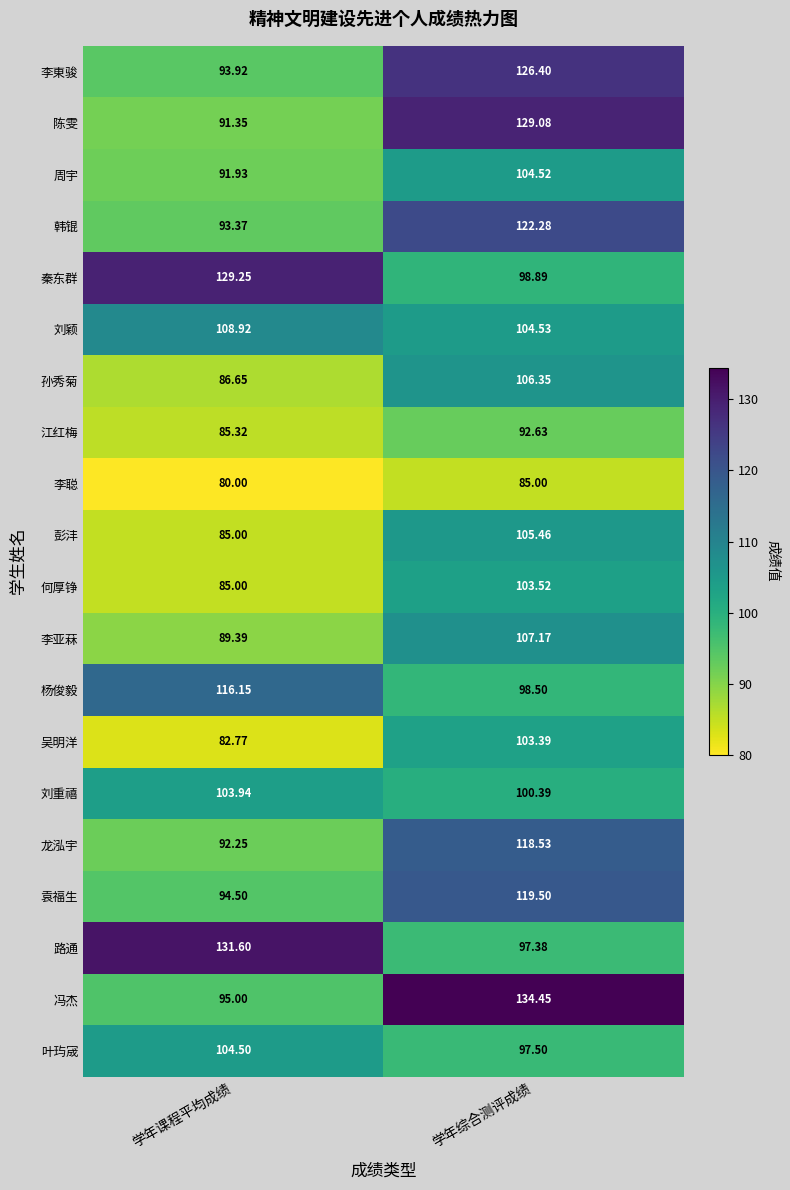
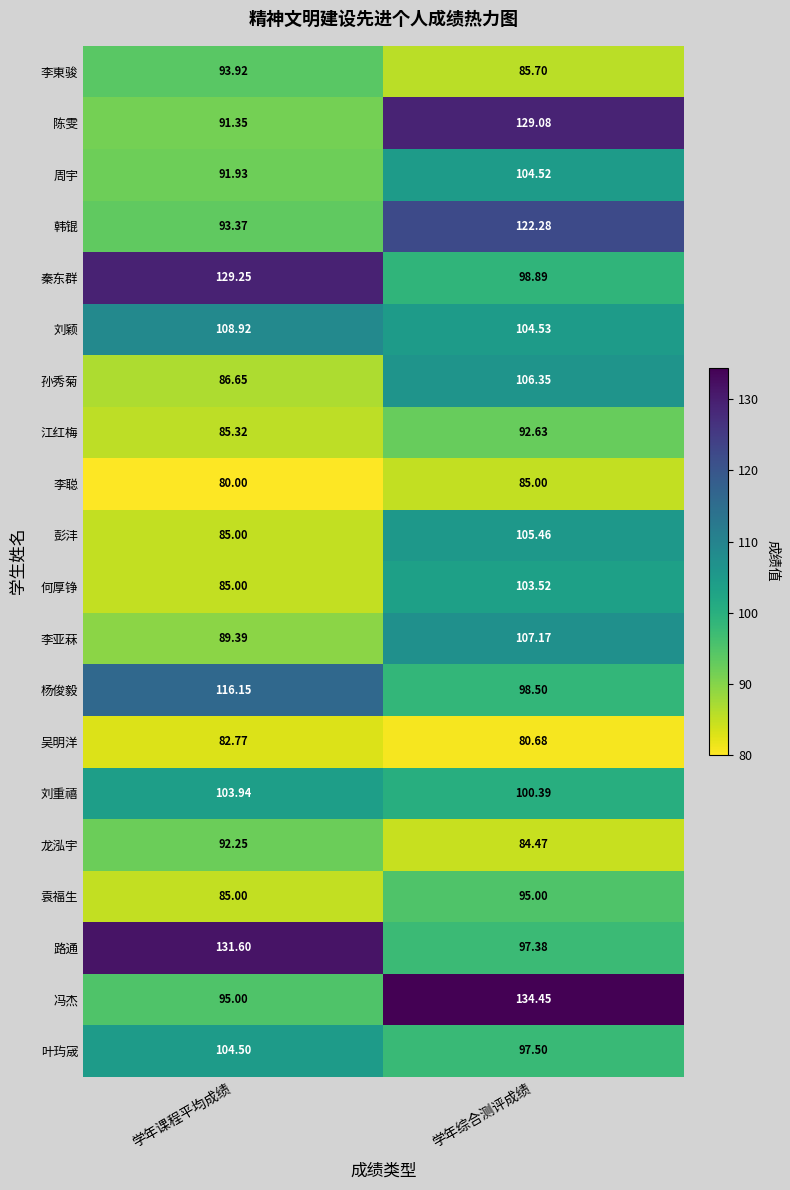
  {
    "李東骏": {
      "学年课程平均成绩": 93.92,
-     "学年综合测评成绩": 126.40
+     "学年综合测评成绩": 85.70
    },
    "陈雯": {
      "学年课程平均成绩": 91.35,
      "学年综合测评成绩": 129.08
    },
    "周宇": {
      "学年课程平均成绩": 91.93,
      "学年综合测评成绩": 104.52
    },
    "韩锟": {
      "学年课程平均成绩": 93.37,
      "学年综合测评成绩": 122.28
    },
    "秦东群": {
      "学年课程平均成绩": 129.25,
      "学年综合测评成绩": 98.89
    },
    "刘颖": {
      "学年课程平均成绩": 108.92,
      "学年综合测评成绩": 104.53
    },
    "孙秀菊": {
      "学年课程平均成绩": 86.65,
      "学年综合测评成绩": 106.35
    },
    "江红梅": {
      "学年课程平均成绩": 85.32,
      "学年综合测评成绩": 92.63
    },
    "李聪": {
      "学年课程平均成绩": 80.00,
      "学年综合测评成绩": 85.00
    },
    "彭沣": {
      "学年课程平均成绩": 85.00,
      "学年综合测评成绩": 105.46
    },
    "何厚铮": {
      "学年课程平均成绩": 85.00,
      "学年综合测评成绩": 103.52
    },
    "李亚菻": {
      "学年课程平均成绩": 89.39,
      "学年综合测评成绩": 107.17
    },
    "杨俊毅": {
      "学年课程平均成绩": 116.15,
      "学年综合测评成绩": 98.50
    },
    "吴明洋": {
      "学年课程平均成绩": 82.77,
-     "学年综合测评成绩": 103.39
+     "学年综合测评成绩": 80.68
    },
    "刘重禧": {
      "学年课程平均成绩": 103.94,
      "学年综合测评成绩": 100.39
    },
    "龙泓宇": {
      "学年课程平均成绩": 92.25,
-     "学年综合测评成绩": 118.53
+     "学年综合测评成绩": 84.47
    },
    "袁福生": {
-     "学年课程平均成绩": 94.50,
-     "学年综合测评成绩": 119.50
+     "学年课程平均成绩": 85.00,
+     "学年综合测评成绩": 95.00
    },
    "路通": {
      "学年课程平均成绩": 131.60,
      "学年综合测评成绩": 97.38
    },
    "冯杰": {
      "学年课程平均成绩": 95.00,
      "学年综合测评成绩": 134.45
    },
    "叶玙宬": {
      "学年课程平均成绩": 104.50,
      "学年综合测评成绩": 97.50
    }
  }
